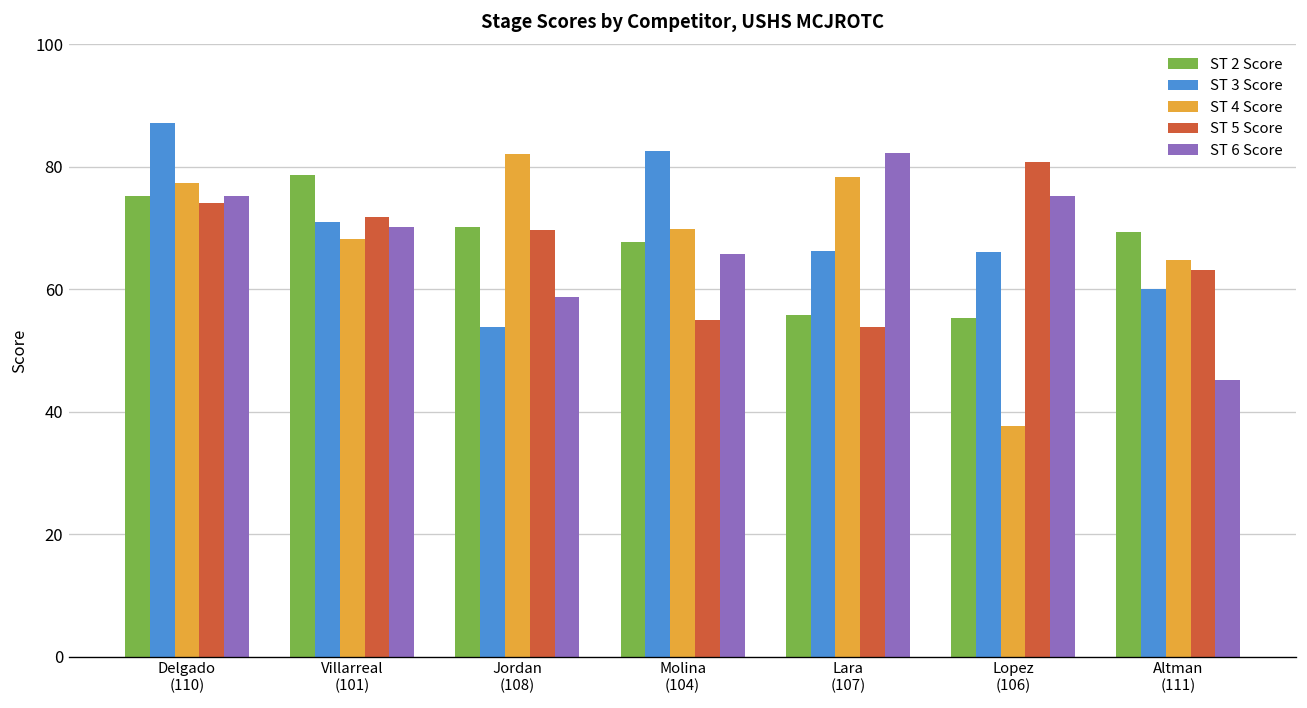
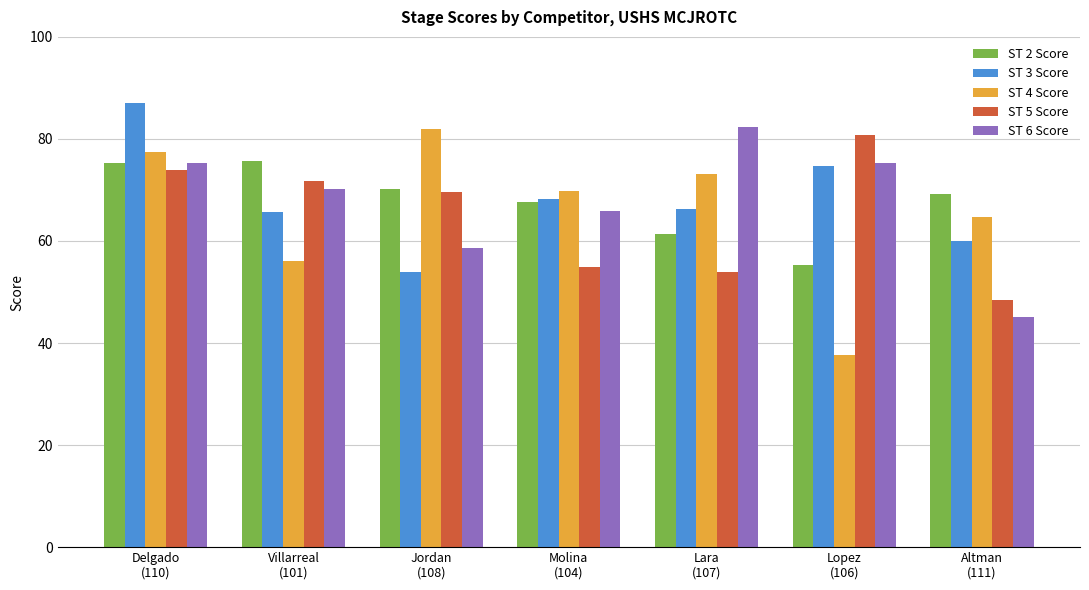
  {
    "ST 2 Score": {
      "Delgado (110)": 75,
-     "Villarreal (101)": 79,
+     "Villarreal (101)": 76,
      "Jordan (108)": 70,
      "Molina (104)": 68,
-     "Lara (107)": 56,
+     "Lara (107)": 61,
      "Lopez (106)": 55,
      "Altman (111)": 69
    },
    "ST 3 Score": {
      "Delgado (110)": 87,
-     "Villarreal (101)": 71,
+     "Villarreal (101)": 66,
      "Jordan (108)": 54,
-     "Molina (104)": 83,
+     "Molina (104)": 68,
      "Lara (107)": 66,
-     "Lopez (106)": 66,
+     "Lopez (106)": 75,
      "Altman (111)": 60
    },
    "ST 4 Score": {
      "Delgado (110)": 77,
-     "Villarreal (101)": 68,
+     "Villarreal (101)": 56,
      "Jordan (108)": 82,
      "Molina (104)": 70,
-     "Lara (107)": 78,
+     "Lara (107)": 73,
      "Lopez (106)": 38,
      "Altman (111)": 65
    },
    "ST 5 Score": {
      "Delgado (110)": 74,
      "Villarreal (101)": 72,
      "Jordan (108)": 70,
      "Molina (104)": 55,
      "Lara (107)": 54,
      "Lopez (106)": 81,
-     "Altman (111)": 63
+     "Altman (111)": 49
    },
    "ST 6 Score": {
      "Delgado (110)": 75,
      "Villarreal (101)": 70,
      "Jordan (108)": 59,
      "Molina (104)": 66,
      "Lara (107)": 82,
      "Lopez (106)": 75,
      "Altman (111)": 45
    }
  }
